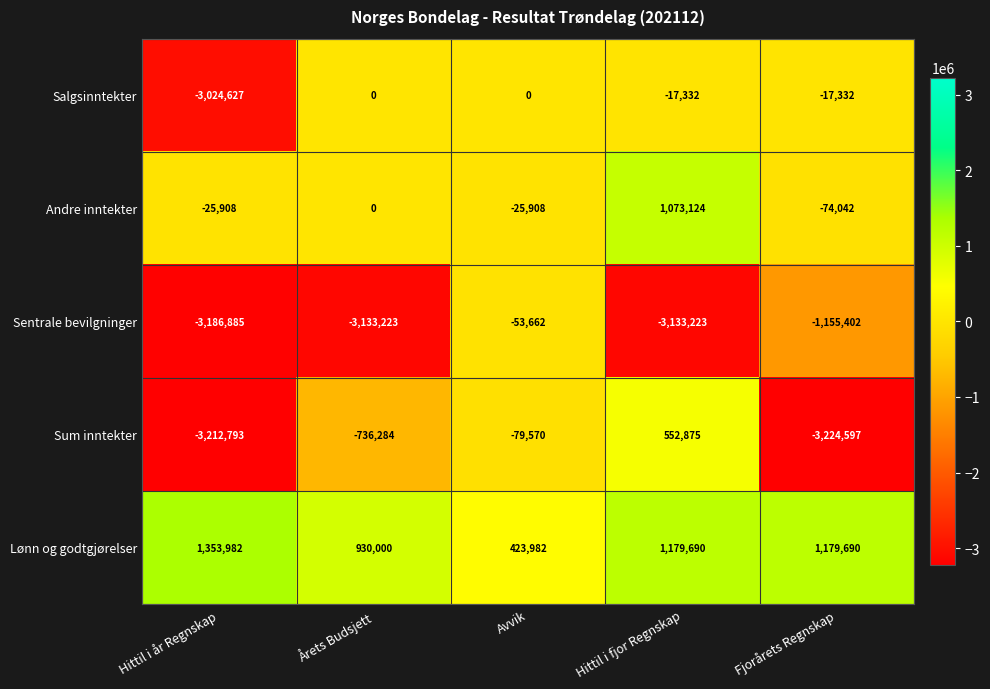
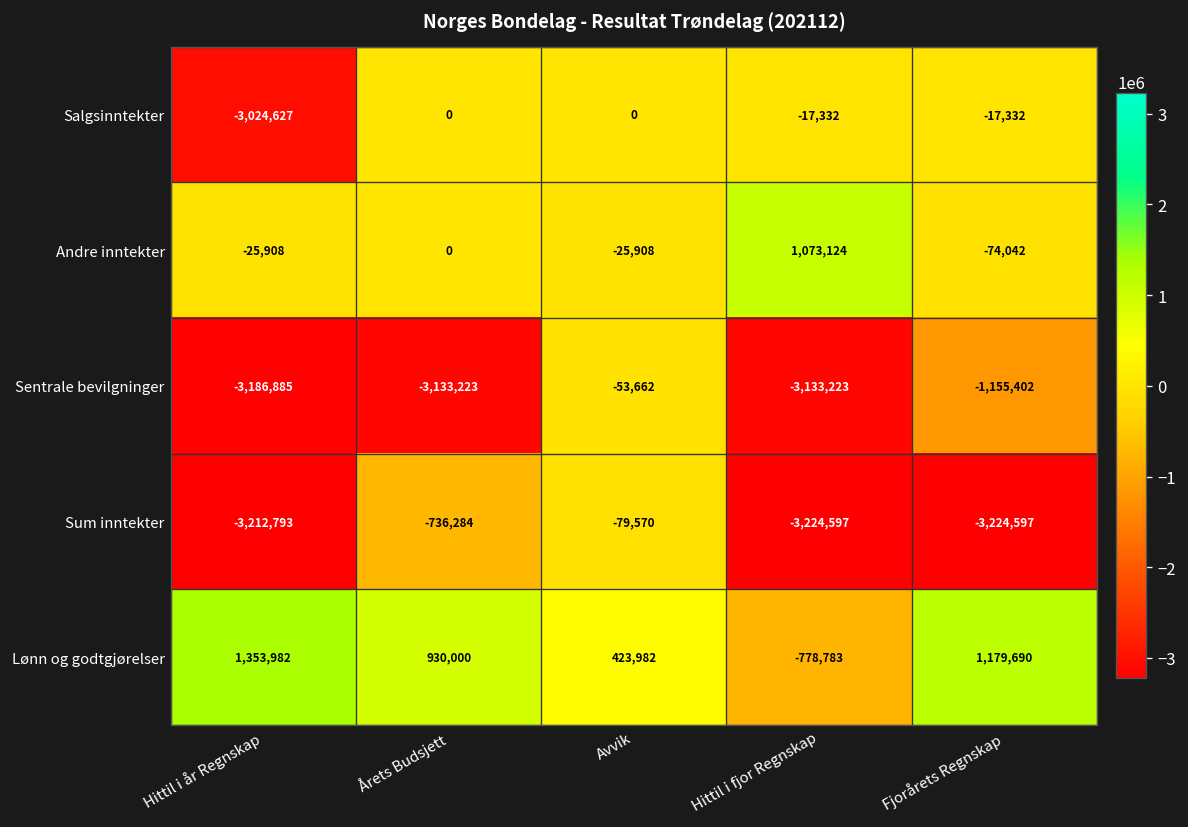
  {
    "Salgsinntekter": {
      "Hittil i år Regnskap": "-3,024,627",
      "Årets Budsjett": "0",
      "Avvik": "0",
      "Hittil i fjor Regnskap": "-17,332",
      "Fjorårets Regnskap": "-17,332"
    },
    "Andre inntekter": {
      "Hittil i år Regnskap": "-25,908",
      "Årets Budsjett": "0",
      "Avvik": "-25,908",
      "Hittil i fjor Regnskap": "1,073,124",
      "Fjorårets Regnskap": "-74,042"
    },
    "Sentrale bevilgninger": {
      "Hittil i år Regnskap": "-3,186,885",
      "Årets Budsjett": "-3,133,223",
      "Avvik": "-53,662",
      "Hittil i fjor Regnskap": "-3,133,223",
      "Fjorårets Regnskap": "-1,155,402"
    },
    "Sum inntekter": {
      "Hittil i år Regnskap": "-3,212,793",
      "Årets Budsjett": "-736,284",
      "Avvik": "-79,570",
-     "Hittil i fjor Regnskap": "552,875",
+     "Hittil i fjor Regnskap": "-3,224,597",
      "Fjorårets Regnskap": "-3,224,597"
    },
    "Lønn og godtgjørelser": {
      "Hittil i år Regnskap": "1,353,982",
      "Årets Budsjett": "930,000",
      "Avvik": "423,982",
-     "Hittil i fjor Regnskap": "1,179,690",
+     "Hittil i fjor Regnskap": "-778,783",
      "Fjorårets Regnskap": "1,179,690"
    }
  }
